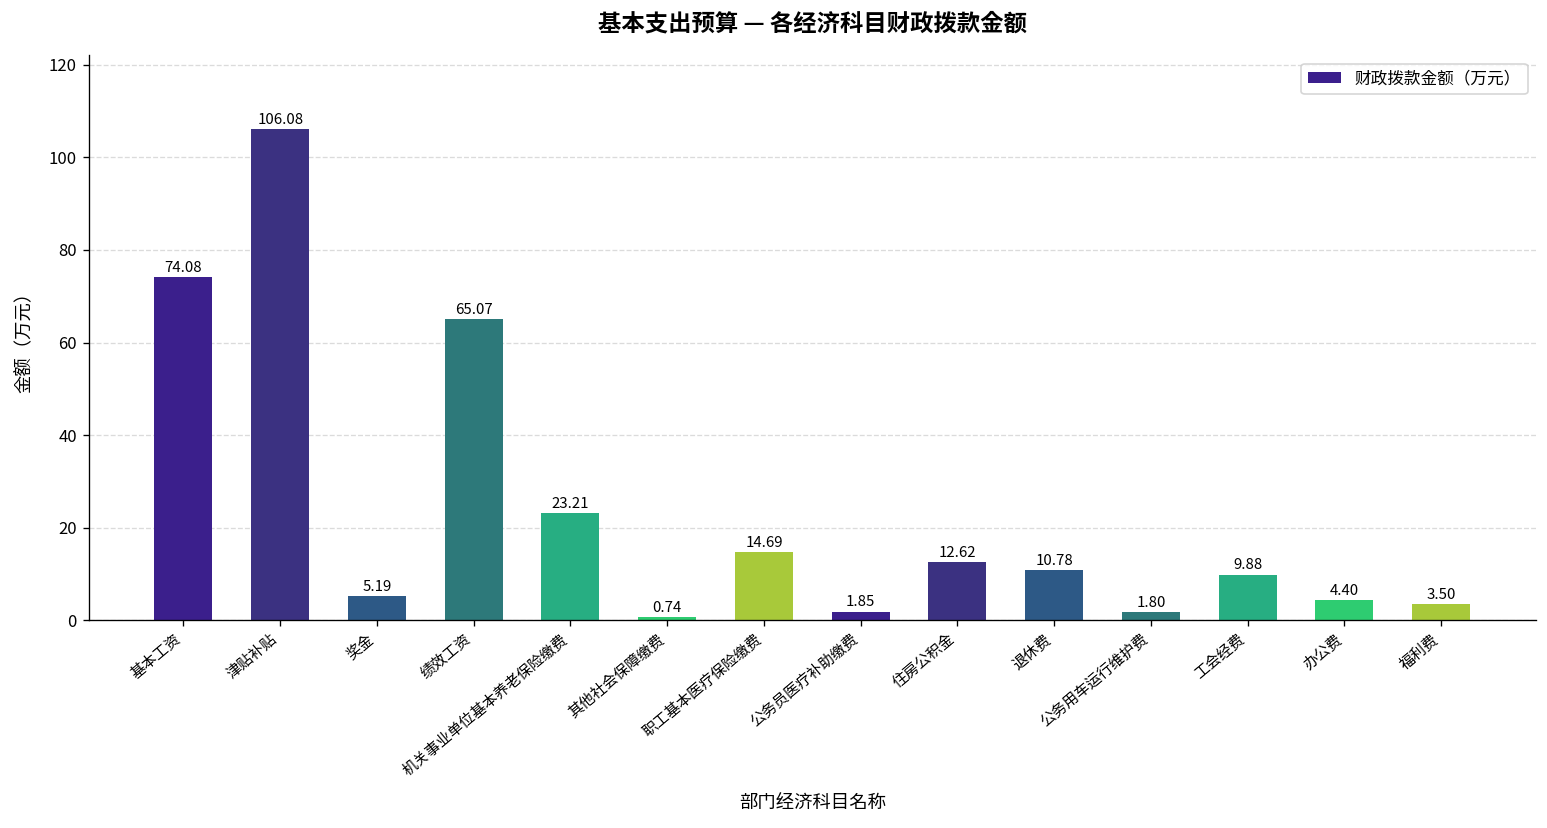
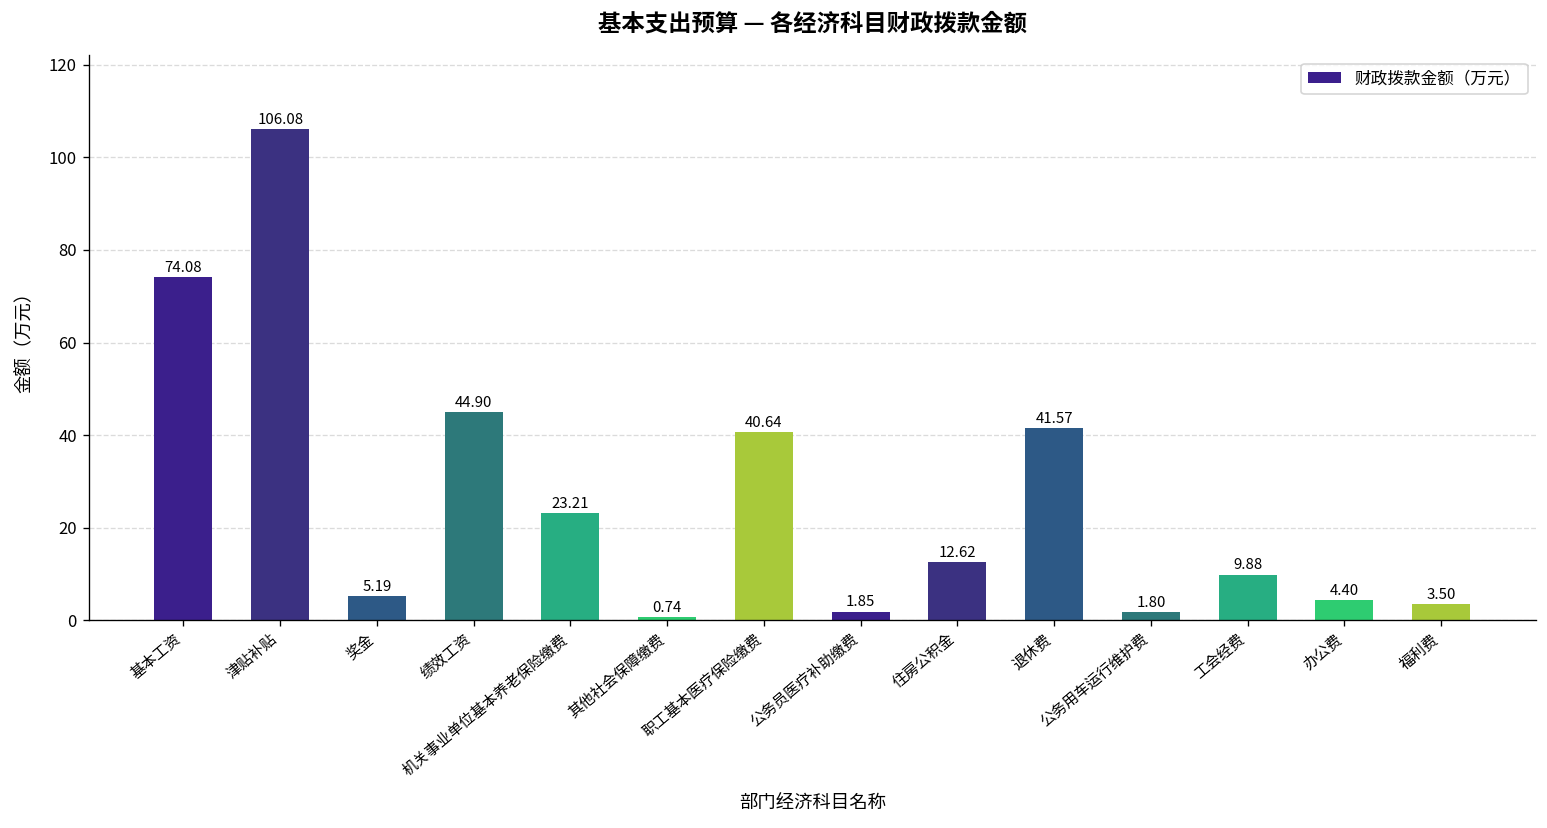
  {
    "基本工资": 74.08,
    "津贴补贴": 106.08,
    "奖金": 5.19,
-   "绩效工资": 65.07,
+   "绩效工资": 44.90,
    "机关事业单位基本养老保险缴费": 23.21,
    "其他社会保障缴费": 0.74,
-   "职工基本医疗保险缴费": 14.69,
+   "职工基本医疗保险缴费": 40.64,
    "公务员医疗补助缴费": 1.85,
    "住房公积金": 12.62,
-   "退休费": 10.78,
+   "退休费": 41.57,
    "公务用车运行维护费": 1.80,
    "工会经费": 9.88,
    "办公费": 4.40,
    "福利费": 3.50
  }
